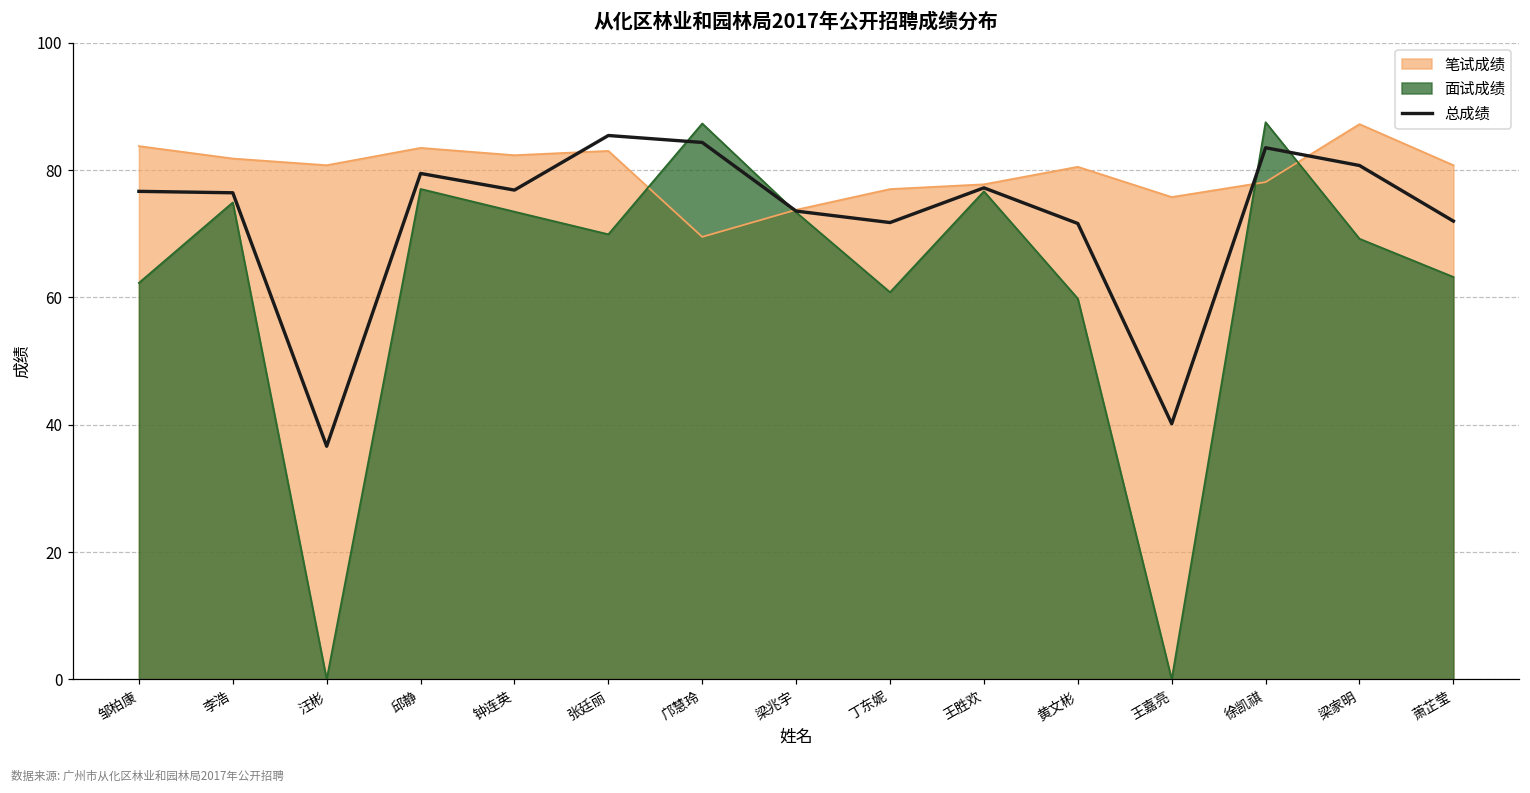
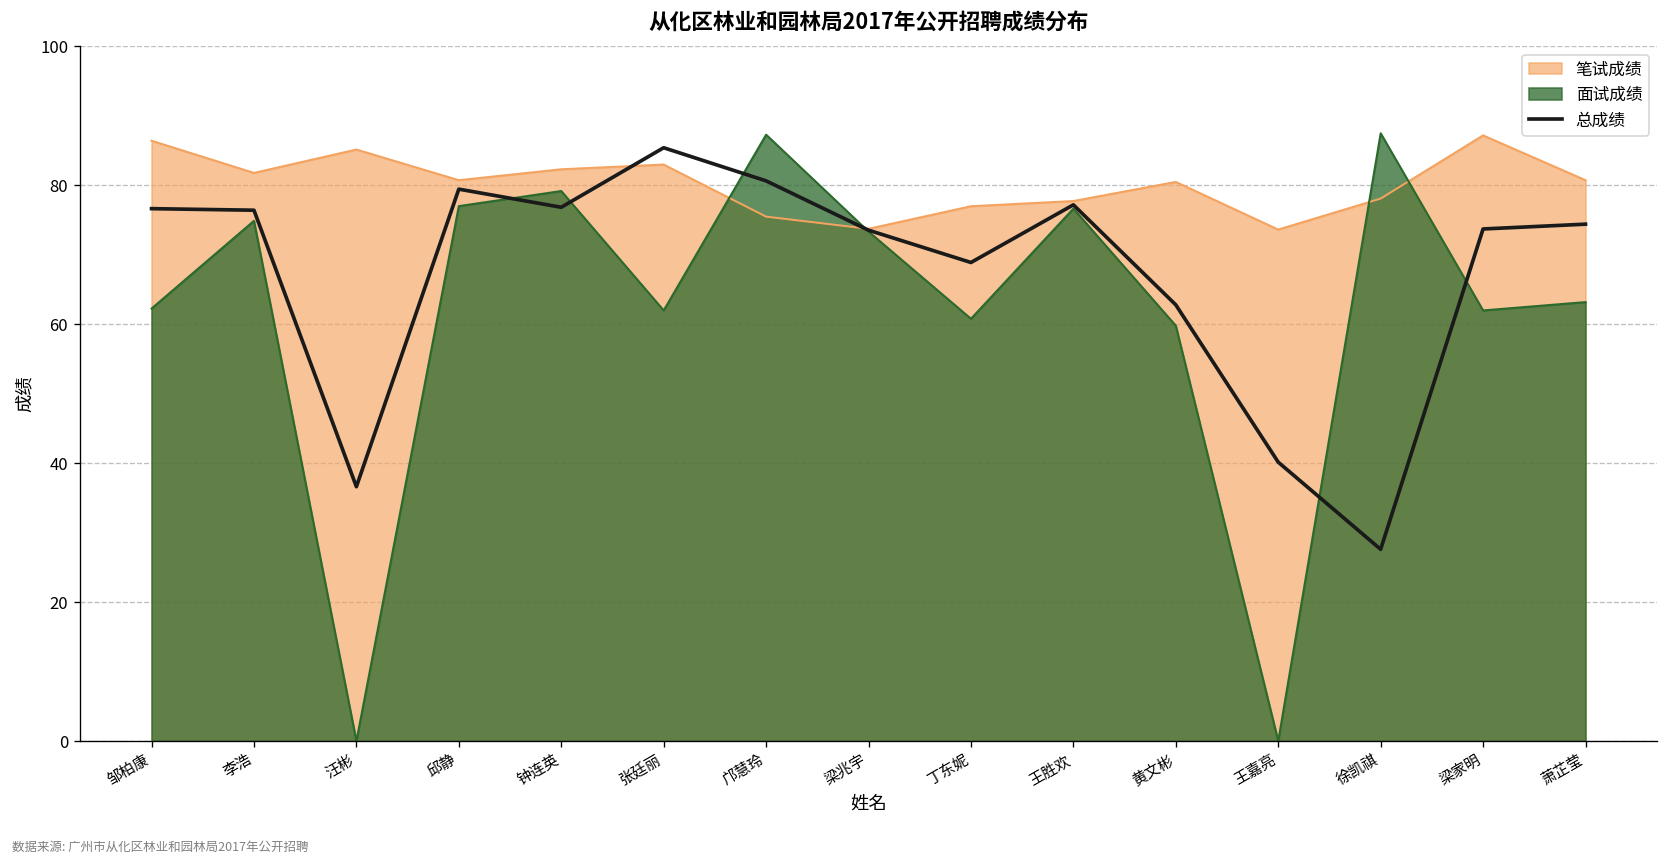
  {
    "笔试成绩": {
-     "邹柏康": 84,
+     "邹柏康": 86,
      "李浩": 82,
-     "汪彬": 81,
-     "邱静": 83,
+     "汪彬": 85,
+     "邱静": 81,
      "钟连英": 82,
      "张廷丽": 83,
-     "邝慧玲": 70,
+     "邝慧玲": 76,
      "丁东妮": 77,
      "王胜欢": 78,
      "黄文彬": 81,
-     "王嘉亮": 76,
+     "王嘉亮": 74,
      "徐凯祺": 78,
      "梁家明": 87,
      "萧芷莹": 81
    },
    "面试成绩": {
      "邹柏康": 62,
      "李浩": 75,
      "汪彬": 0,
      "邱静": 77,
-     "钟连英": 73,
-     "张廷丽": 70,
+     "钟连英": 79,
+     "张廷丽": 62,
      "邝慧玲": 87,
      "丁东妮": 61,
      "王胜欢": 77,
      "黄文彬": 60,
      "王嘉亮": 0,
      "徐凯祺": 88,
-     "梁家明": 69,
+     "梁家明": 62,
      "萧芷莹": 63
    },
    "总成绩": {
      "邹柏康": 77,
      "李浩": 76,
      "汪彬": 37,
      "邱静": 79,
      "钟连英": 77,
      "张廷丽": 85,
-     "邝慧玲": 84,
-     "丁东妮": 72,
+     "邝慧玲": 81,
+     "丁东妮": 69,
      "王胜欢": 77,
-     "黄文彬": 72,
+     "黄文彬": 63,
      "王嘉亮": 40,
-     "徐凯祺": 84,
-     "梁家明": 81,
-     "萧芷莹": 72
+     "徐凯祺": 28,
+     "梁家明": 74,
+     "萧芷莹": 74
    }
  }
